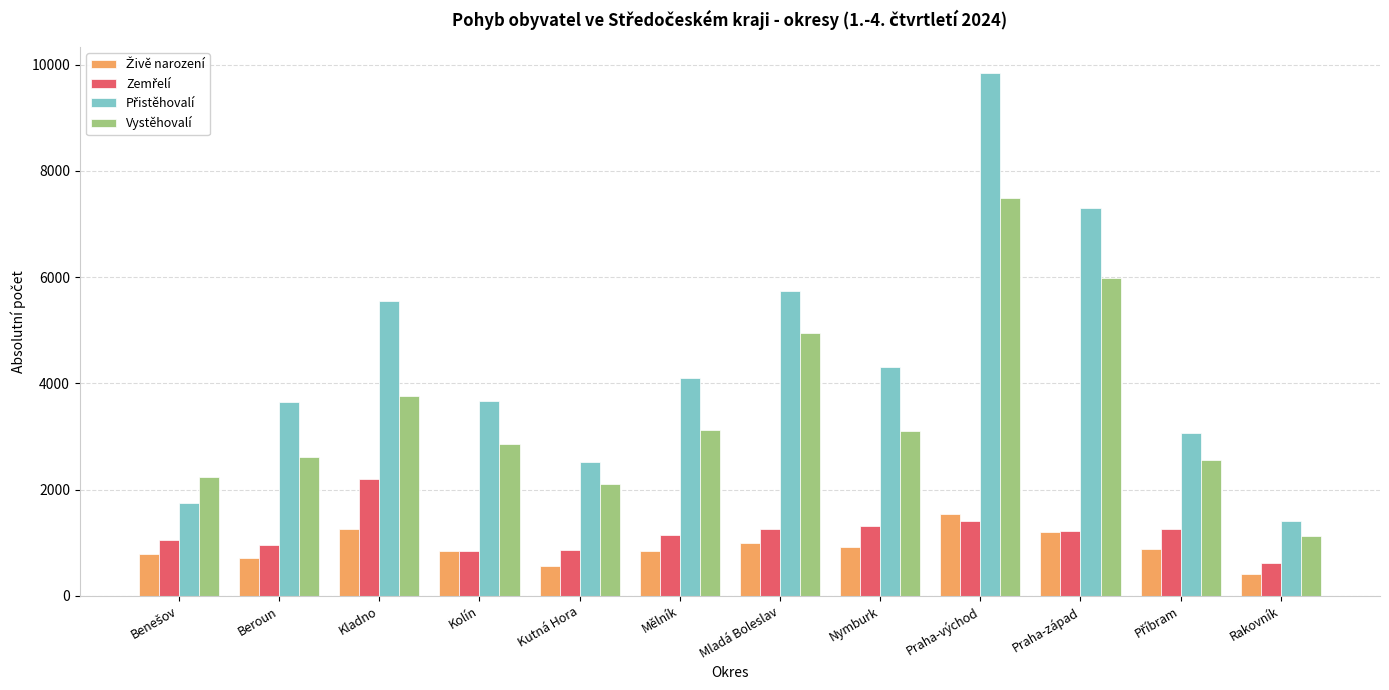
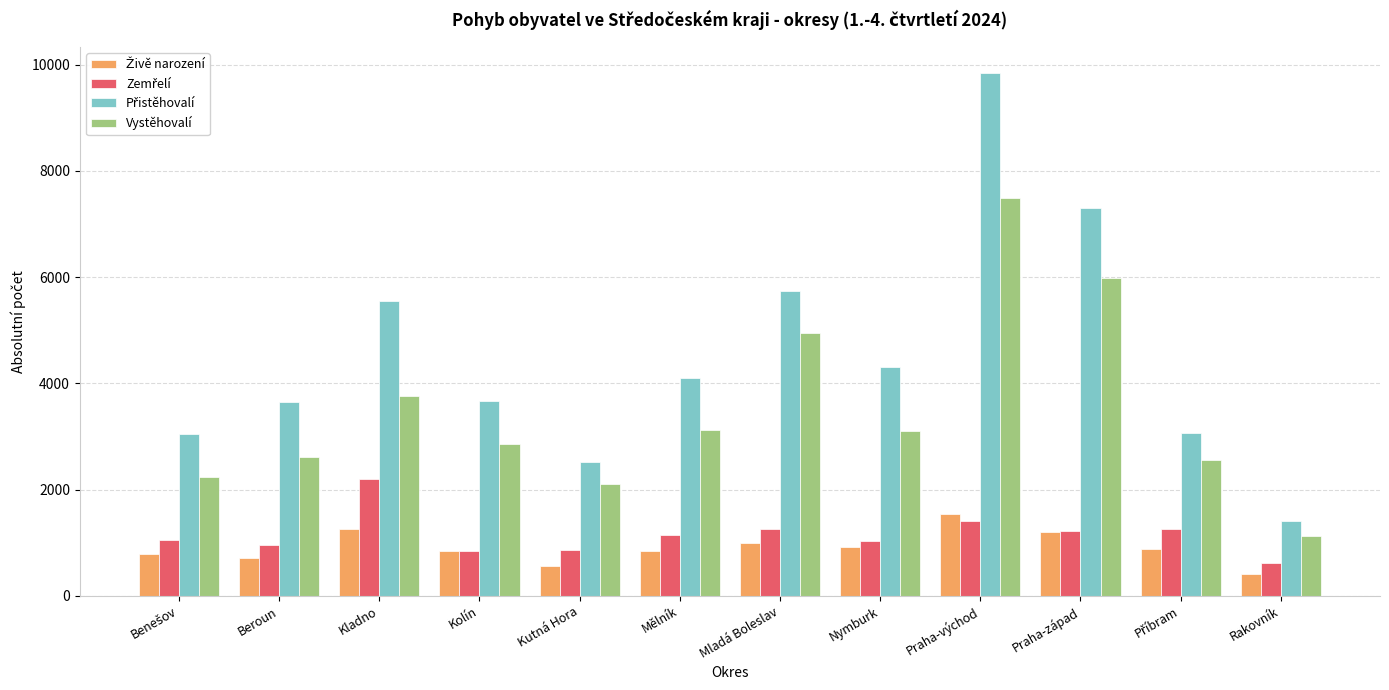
  {
    "Živě narození": {
      "Benešov": 800,
      "Beroun": 700,
      "Kladno": 1300,
      "Kolín": 800,
      "Kutná Hora": 600,
      "Mělník": 800,
      "Mladá Boleslav": 1000,
      "Nymburk": 900,
      "Praha-východ": 1500,
      "Praha-západ": 1200,
      "Příbram": 900,
      "Rakovník": 400
    },
    "Zemřelí": {
      "Benešov": 1100,
      "Beroun": 1000,
      "Kladno": 2200,
      "Kolín": 800,
      "Kutná Hora": 900,
      "Mělník": 1200,
      "Mladá Boleslav": 1300,
-     "Nymburk": 1300,
+     "Nymburk": 1000,
      "Praha-východ": 1400,
      "Praha-západ": 1200,
      "Příbram": 1300,
      "Rakovník": 600
    },
    "Přistěhovalí": {
-     "Benešov": 1700,
+     "Benešov": 3100,
      "Beroun": 3700,
      "Kladno": 5600,
      "Kolín": 3700,
      "Kutná Hora": 2500,
      "Mělník": 4100,
      "Mladá Boleslav": 5700,
      "Nymburk": 4300,
      "Praha-východ": 9800,
      "Praha-západ": 7300,
      "Příbram": 3100,
      "Rakovník": 1400
    },
    "Vystěhovalí": {
      "Benešov": 2200,
      "Beroun": 2600,
      "Kladno": 3800,
      "Kolín": 2900,
      "Kutná Hora": 2100,
      "Mělník": 3100,
      "Mladá Boleslav": 5000,
      "Nymburk": 3100,
      "Praha-východ": 7500,
      "Praha-západ": 6000,
      "Příbram": 2600,
      "Rakovník": 1100
    }
  }
